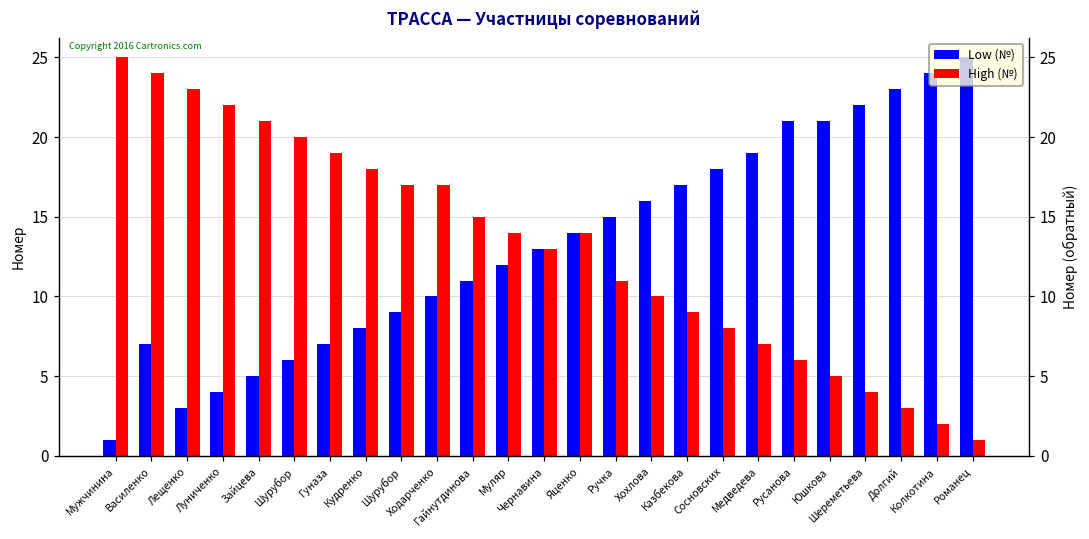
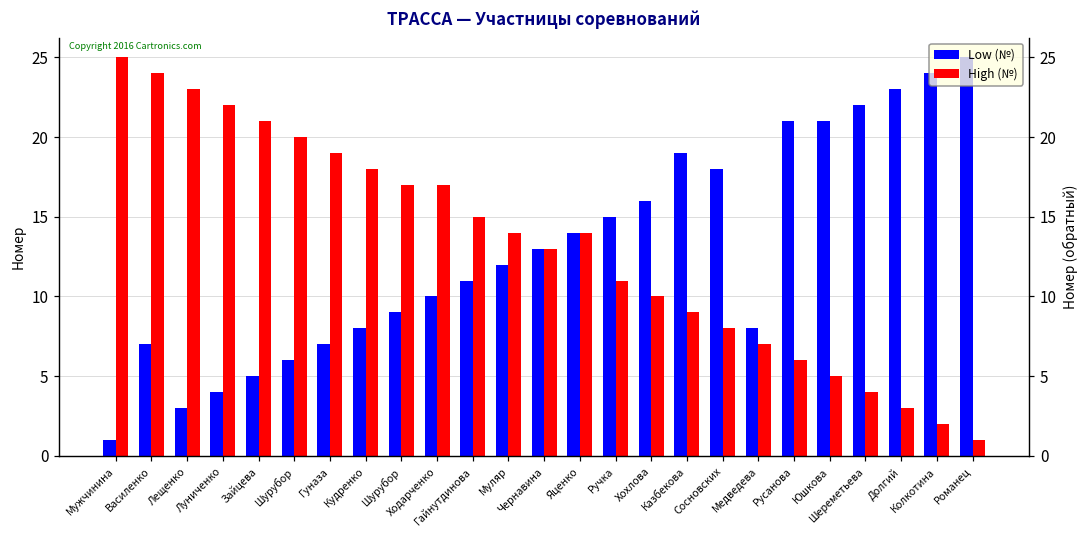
  {
    "Low (№)": {
      "Мужчинина": 1,
      "Василенко": 7,
      "Лещенко": 3,
      "Луниченко": 4,
      "Зайцева": 5,
      "Гуназа": 7,
      "Кудренко": 8,
      "Ходарченко": 10,
      "Гайнутдинова": 11,
      "Муляр": 12,
      "Чернавина": 13,
      "Яценко": 14,
      "Ручка": 15,
      "Хохлова": 16,
-     "Казбекова": 17,
+     "Казбекова": 19,
      "Сосновских": 18,
-     "Медведева": 19,
+     "Медведева": 8,
      "Русанова": 21,
      "Юшкова": 21,
      "Шереметьева": 22,
      "Долгий": 23
    },
    "High (№)": {
      "Василенко": 24,
      "Лещенко": 23,
      "Луниченко": 22,
      "Зайцева": 21,
      "Гуназа": 19,
      "Кудренко": 18,
      "Ходарченко": 17,
      "Гайнутдинова": 15,
      "Муляр": 14,
      "Чернавина": 13,
      "Яценко": 14,
      "Ручка": 11,
      "Хохлова": 10,
      "Казбекова": 9,
      "Сосновских": 8,
      "Медведева": 7,
      "Русанова": 6,
      "Юшкова": 5,
      "Шереметьева": 4,
      "Долгий": 3,
      "Колкотина": 2,
      "Романец": 1
    }
  }
